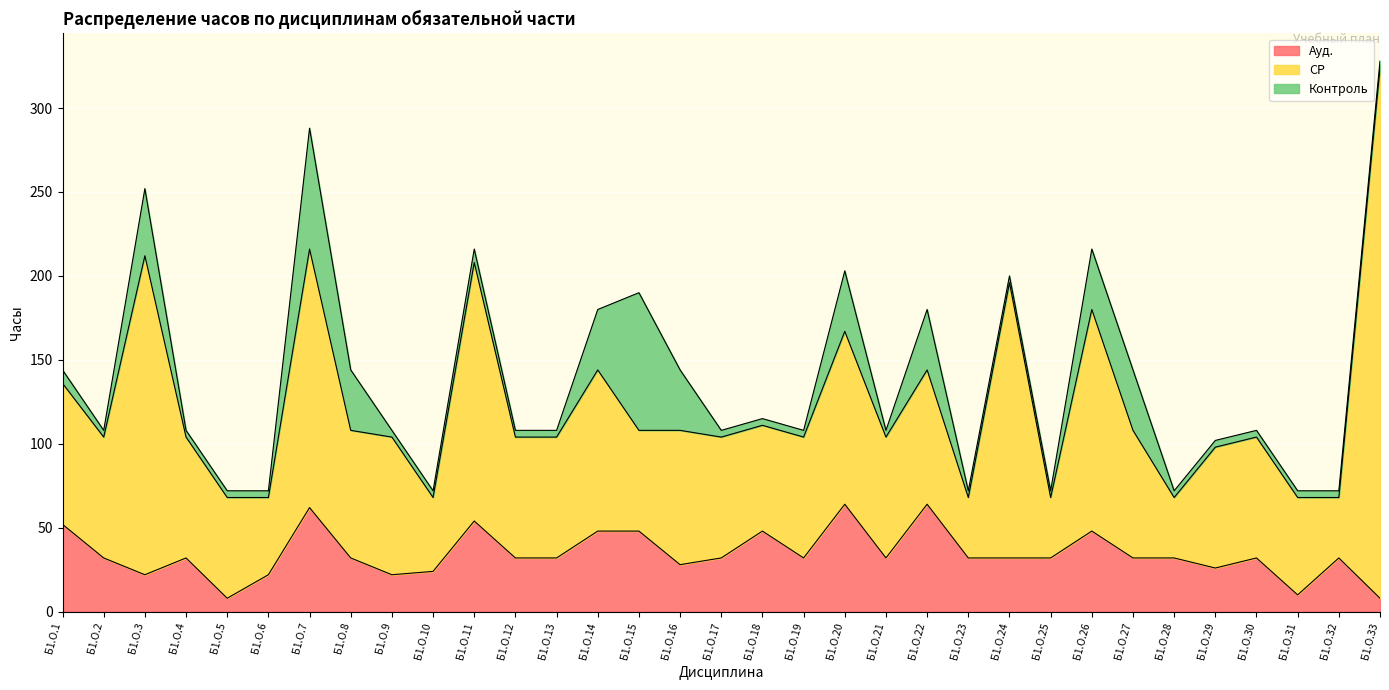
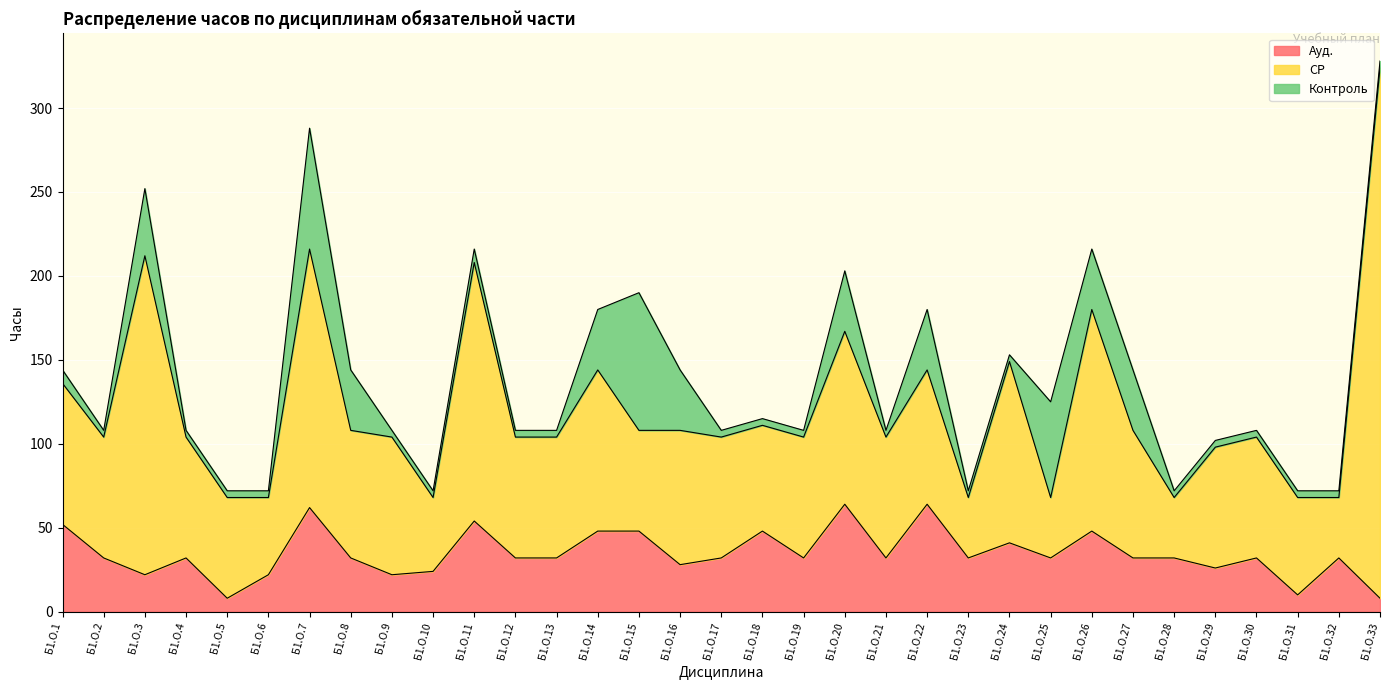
  {
    "Ауд.": {
      "Б1.О.1": 52,
      "Б1.О.2": 32,
      "Б1.О.3": 22,
      "Б1.О.4": 32,
      "Б1.О.5": 8,
      "Б1.О.6": 22,
      "Б1.О.7": 62,
      "Б1.О.8": 32,
      "Б1.О.9": 22,
      "Б1.О.10": 24,
      "Б1.О.11": 54,
      "Б1.О.12": 32,
      "Б1.О.13": 32,
      "Б1.О.14": 48,
      "Б1.О.15": 48,
      "Б1.О.16": 28,
      "Б1.О.17": 32,
      "Б1.О.18": 48,
      "Б1.О.19": 32,
      "Б1.О.20": 64,
      "Б1.О.21": 32,
      "Б1.О.22": 64,
      "Б1.О.23": 32,
-     "Б1.О.24": 32,
+     "Б1.О.24": 41,
      "Б1.О.25": 32,
      "Б1.О.26": 48,
      "Б1.О.27": 32,
      "Б1.О.28": 32,
      "Б1.О.29": 26,
      "Б1.О.30": 32,
      "Б1.О.31": 10,
      "Б1.О.32": 32,
      "Б1.О.33": 8
    },
    "СР": {
      "Б1.О.1": 84,
      "Б1.О.2": 72,
      "Б1.О.3": 190,
      "Б1.О.4": 72,
      "Б1.О.5": 60,
      "Б1.О.6": 46,
      "Б1.О.7": 154,
      "Б1.О.8": 76,
      "Б1.О.9": 82,
      "Б1.О.10": 44,
      "Б1.О.11": 154,
      "Б1.О.12": 72,
      "Б1.О.13": 72,
      "Б1.О.14": 96,
      "Б1.О.15": 60,
      "Б1.О.16": 80,
      "Б1.О.17": 72,
      "Б1.О.18": 63,
      "Б1.О.19": 72,
      "Б1.О.20": 103,
      "Б1.О.21": 72,
      "Б1.О.22": 80,
      "Б1.О.23": 36,
-     "Б1.О.24": 164,
+     "Б1.О.24": 108,
      "Б1.О.25": 36,
      "Б1.О.26": 132,
      "Б1.О.27": 76,
      "Б1.О.28": 36,
      "Б1.О.29": 72,
      "Б1.О.30": 72,
      "Б1.О.31": 58,
      "Б1.О.32": 36,
      "Б1.О.33": 316
    },
    "Контроль": {
      "Б1.О.1": 8,
      "Б1.О.2": 4,
      "Б1.О.3": 40,
      "Б1.О.4": 4,
      "Б1.О.5": 4,
      "Б1.О.6": 4,
      "Б1.О.7": 72,
      "Б1.О.8": 36,
      "Б1.О.9": 4,
      "Б1.О.10": 4,
      "Б1.О.11": 8,
      "Б1.О.12": 4,
      "Б1.О.13": 4,
      "Б1.О.14": 36,
      "Б1.О.15": 82,
      "Б1.О.16": 36,
      "Б1.О.17": 4,
      "Б1.О.18": 4,
      "Б1.О.19": 4,
      "Б1.О.20": 36,
      "Б1.О.21": 4,
      "Б1.О.22": 36,
      "Б1.О.23": 4,
      "Б1.О.24": 4,
-     "Б1.О.25": 4,
+     "Б1.О.25": 57,
      "Б1.О.26": 36,
      "Б1.О.27": 36,
      "Б1.О.28": 4,
      "Б1.О.29": 4,
      "Б1.О.30": 4,
      "Б1.О.31": 4,
      "Б1.О.32": 4,
      "Б1.О.33": 4
    }
  }
